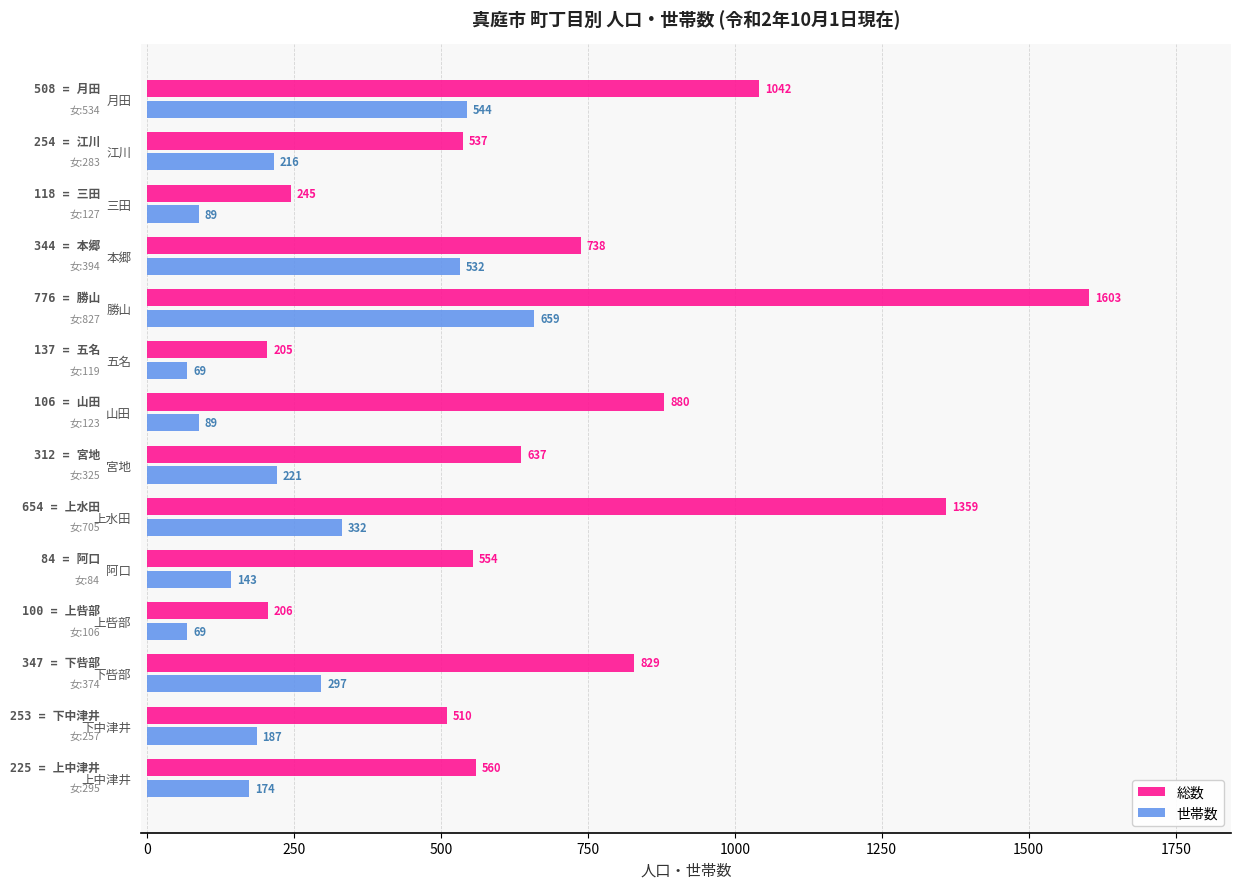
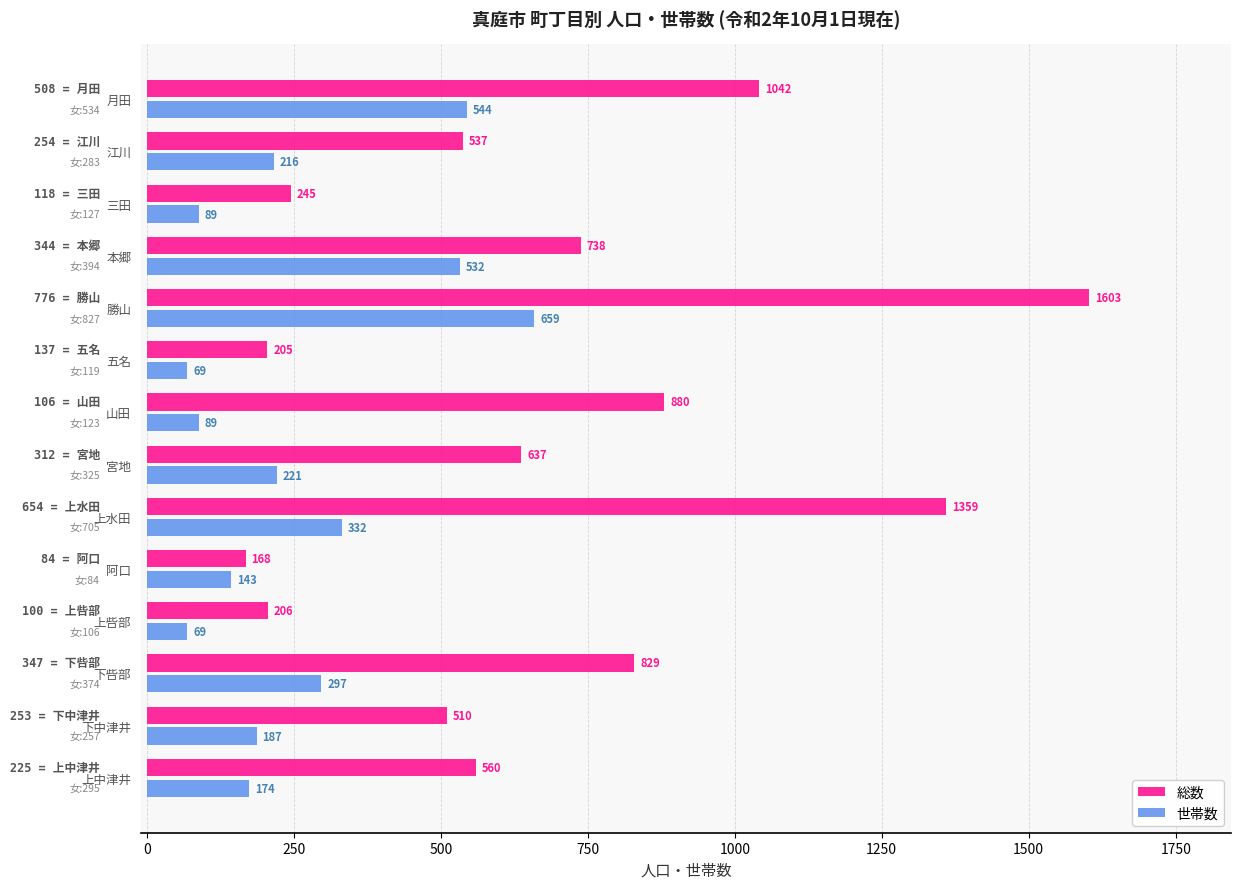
  {
    "総数": {
      "月田": 1042,
      "江川": 537,
      "三田": 245,
      "本郷": 738,
      "勝山": 1603,
      "五名": 205,
      "山田": 880,
      "宮地": 637,
      "上水田": 1359,
-     "阿口": 554,
+     "阿口": 168,
      "上呰部": 206,
      "下呰部": 829,
      "下中津井": 510,
      "上中津井": 560
    },
    "世帯数": {
      "月田": 544,
      "江川": 216,
      "三田": 89,
      "本郷": 532,
      "勝山": 659,
      "五名": 69,
      "山田": 89,
      "宮地": 221,
      "上水田": 332,
      "阿口": 143,
      "上呰部": 69,
      "下呰部": 297,
      "下中津井": 187,
      "上中津井": 174
    }
  }
